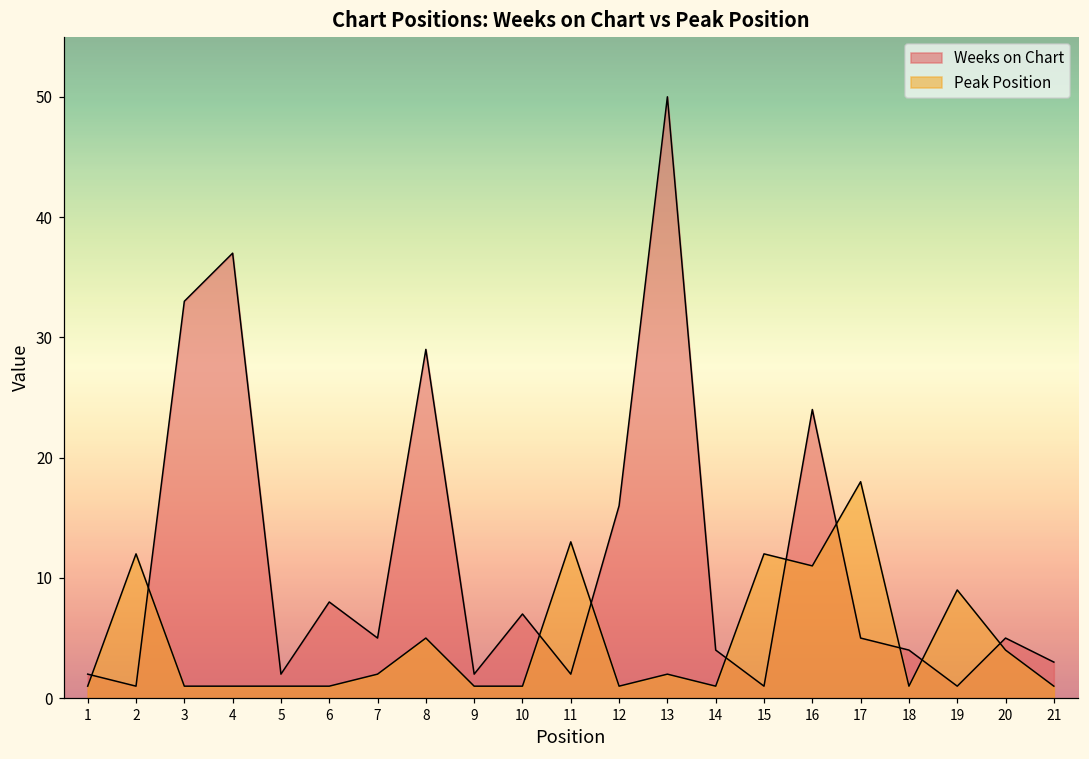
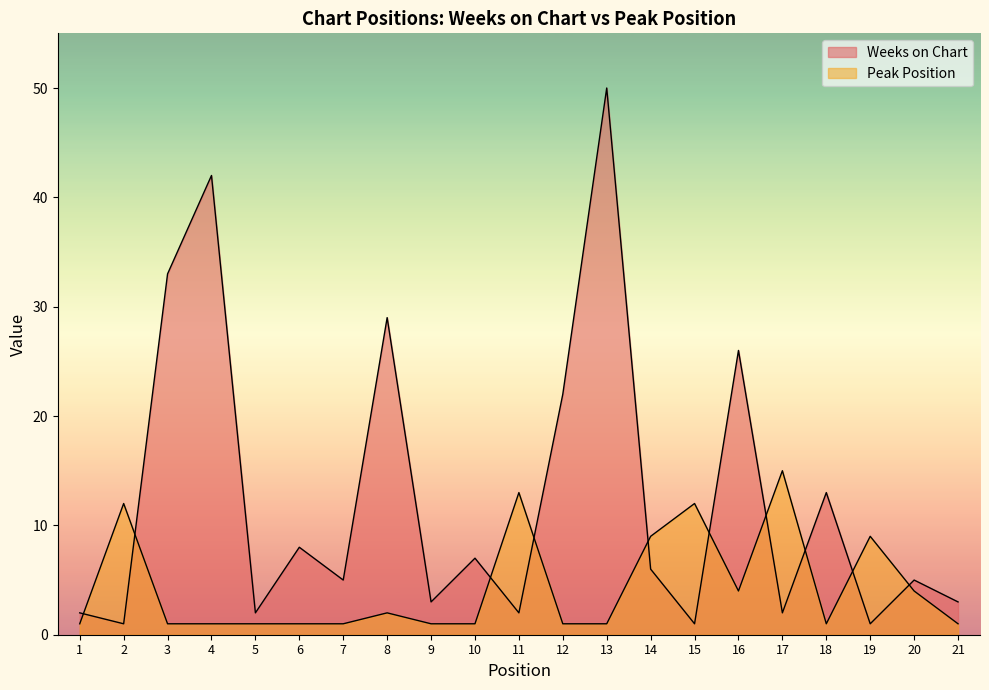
  {
    "Weeks on Chart": {
      "1": 2,
      "2": 1,
      "3": 33,
-     "4": 37,
+     "4": 42,
      "5": 2,
      "6": 8,
      "7": 5,
      "8": 29,
-     "9": 2,
+     "9": 3,
      "10": 7,
      "11": 2,
-     "12": 16,
+     "12": 22,
      "13": 50,
-     "14": 4,
+     "14": 6,
      "15": 1,
-     "16": 24,
-     "17": 5,
-     "18": 4,
+     "16": 26,
+     "17": 2,
+     "18": 13,
      "19": 1,
      "20": 5,
      "21": 3
    },
    "Peak Position": {
      "1": 1,
      "2": 12,
      "3": 1,
      "4": 1,
      "5": 1,
      "6": 1,
-     "7": 2,
-     "8": 5,
+     "7": 1,
+     "8": 2,
      "9": 1,
      "10": 1,
      "11": 13,
      "12": 1,
-     "13": 2,
-     "14": 1,
+     "13": 1,
+     "14": 9,
      "15": 12,
-     "16": 11,
-     "17": 18,
+     "16": 4,
+     "17": 15,
      "18": 1,
      "19": 9,
      "20": 4,
      "21": 1
    }
  }
